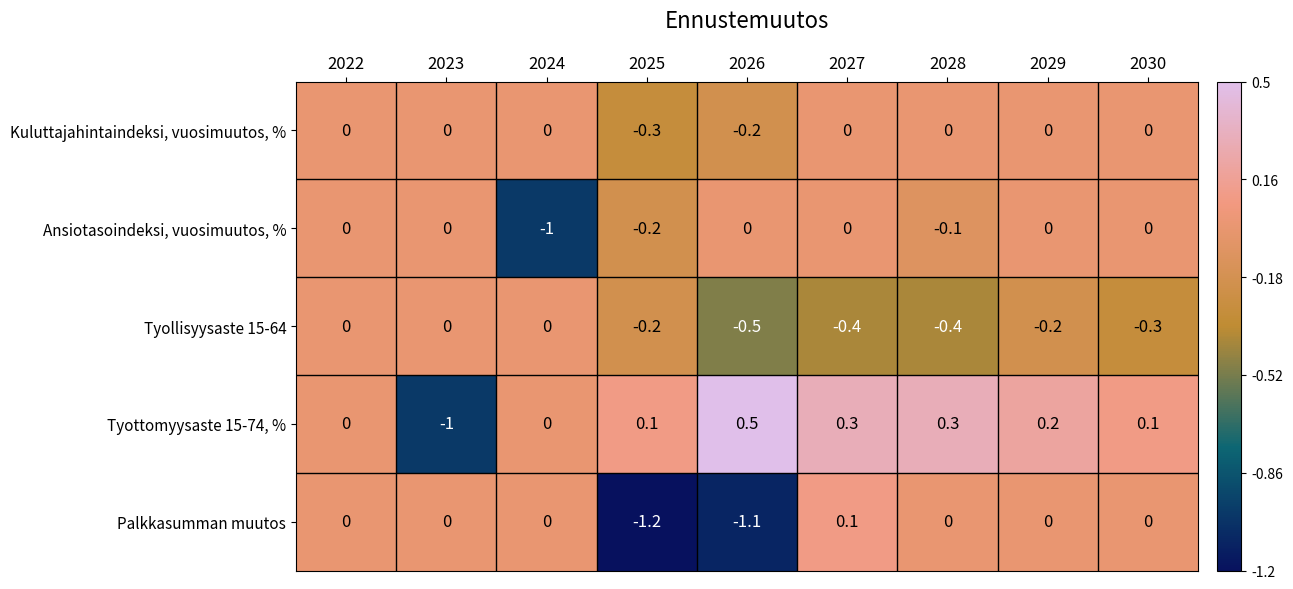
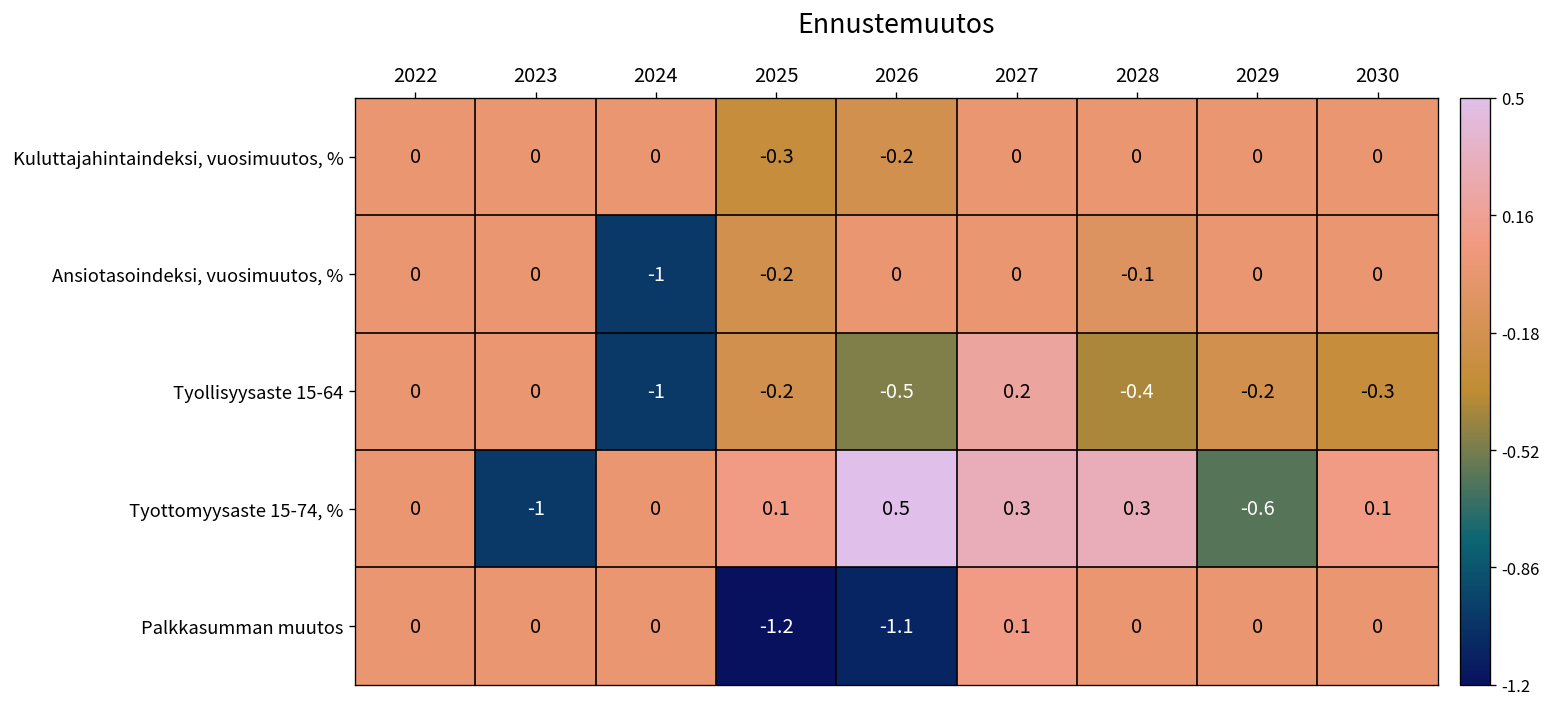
  {
    "Kuluttajahintaindeksi, vuosimuutos, %": {
      "2022": 0,
      "2023": 0,
      "2024": 0,
      "2025": -0.3,
      "2026": -0.2,
      "2027": 0,
      "2028": 0,
      "2029": 0,
      "2030": 0
    },
    "Ansiotasoindeksi, vuosimuutos, %": {
      "2022": 0,
      "2023": 0,
      "2024": -1,
      "2025": -0.2,
      "2026": 0,
      "2027": 0,
      "2028": -0.1,
      "2029": 0,
      "2030": 0
    },
    "Tyollisyysaste 15-64": {
      "2022": 0,
      "2023": 0,
-     "2024": 0,
+     "2024": -1,
      "2025": -0.2,
      "2026": -0.5,
-     "2027": -0.4,
+     "2027": 0.2,
      "2028": -0.4,
      "2029": -0.2,
      "2030": -0.3
    },
    "Tyottomyysaste 15-74, %": {
      "2022": 0,
      "2023": -1,
      "2024": 0,
      "2025": 0.1,
      "2026": 0.5,
      "2027": 0.3,
      "2028": 0.3,
-     "2029": 0.2,
+     "2029": -0.6,
      "2030": 0.1
    },
    "Palkkasumman muutos": {
      "2022": 0,
      "2023": 0,
      "2024": 0,
      "2025": -1.2,
      "2026": -1.1,
      "2027": 0.1,
      "2028": 0,
      "2029": 0,
      "2030": 0
    }
  }
